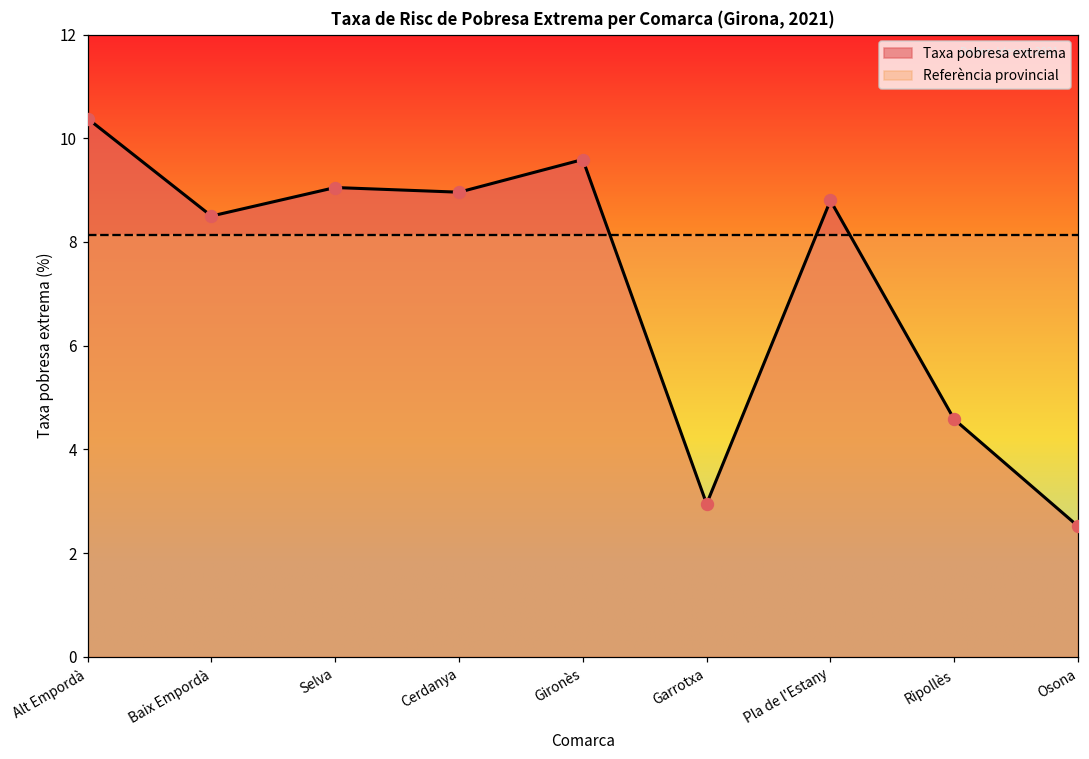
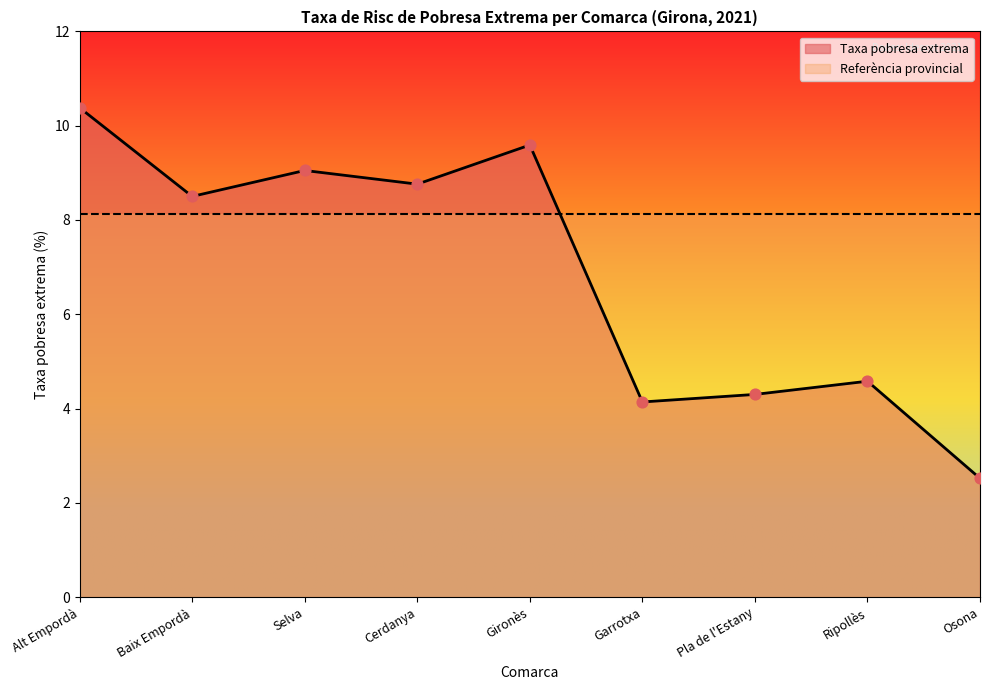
  {
    "Taxa pobresa extrema": {
      "Alt Empordà": 10.4,
      "Baix Empordà": 8.5,
      "Selva": 9.1,
-     "Cerdanya": 9.0,
+     "Cerdanya": 8.8,
      "Gironès": 9.6,
-     "Garrotxa": 3.0,
-     "Pla de l'Estany": 8.8,
+     "Garrotxa": 4.1,
+     "Pla de l'Estany": 4.3,
      "Ripollès": 4.6,
      "Osona": 2.5
    },
    "Referència provincial": {
      "Alt Empordà": 8.1,
      "Baix Empordà": 8.1,
      "Selva": 8.1,
      "Cerdanya": 8.1,
      "Gironès": 8.1,
      "Garrotxa": 8.1,
      "Pla de l'Estany": 8.1,
      "Ripollès": 8.1,
      "Osona": 8.1
    }
  }
